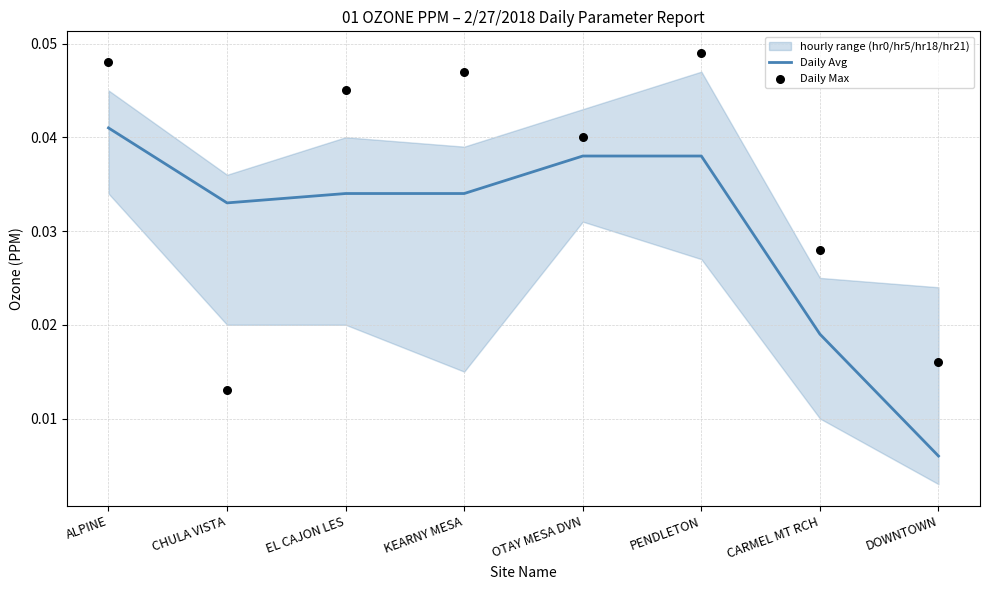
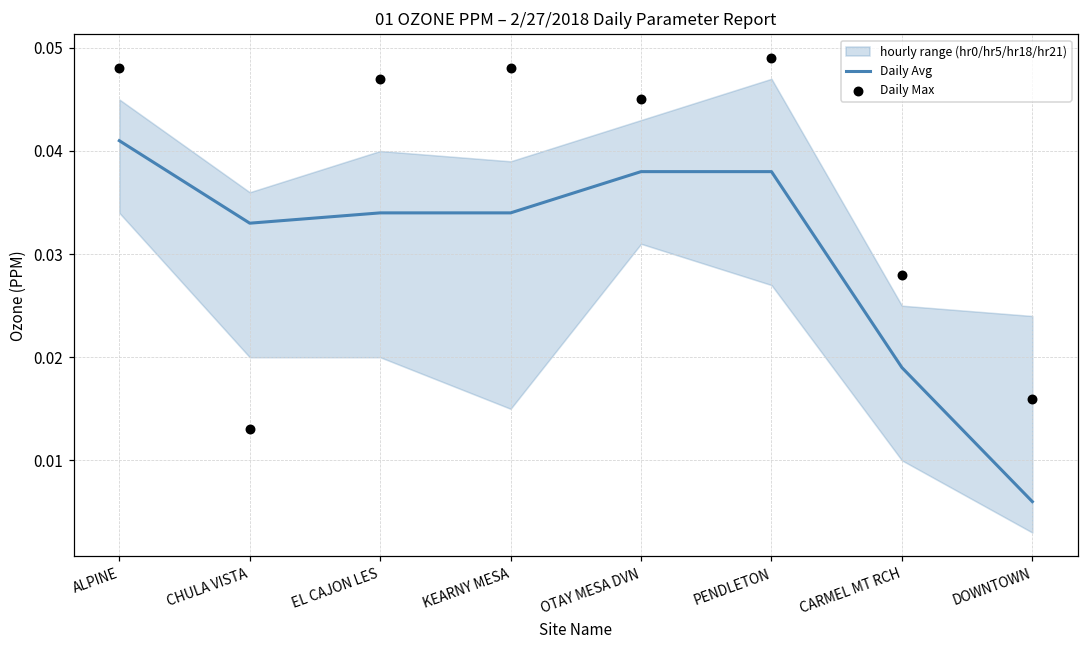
  {
    "Daily Max": {
-     "EL CAJON LES": 0.045,
-     "KEARNY MESA": 0.047,
-     "OTAY MESA DVN": 0.040
+     "EL CAJON LES": 0.047,
+     "KEARNY MESA": 0.048,
+     "OTAY MESA DVN": 0.045
    }
  }
